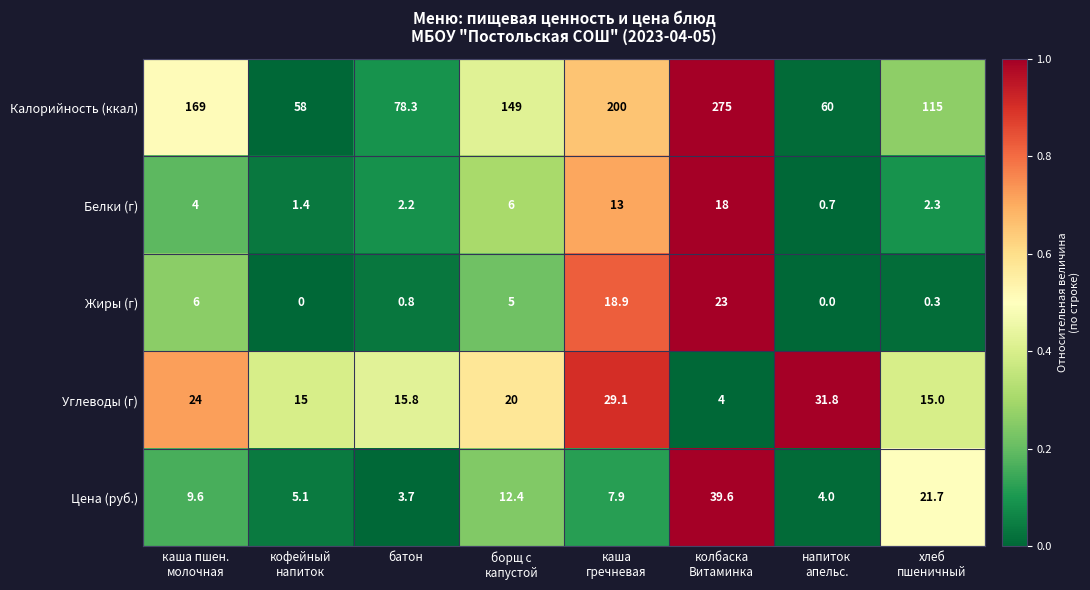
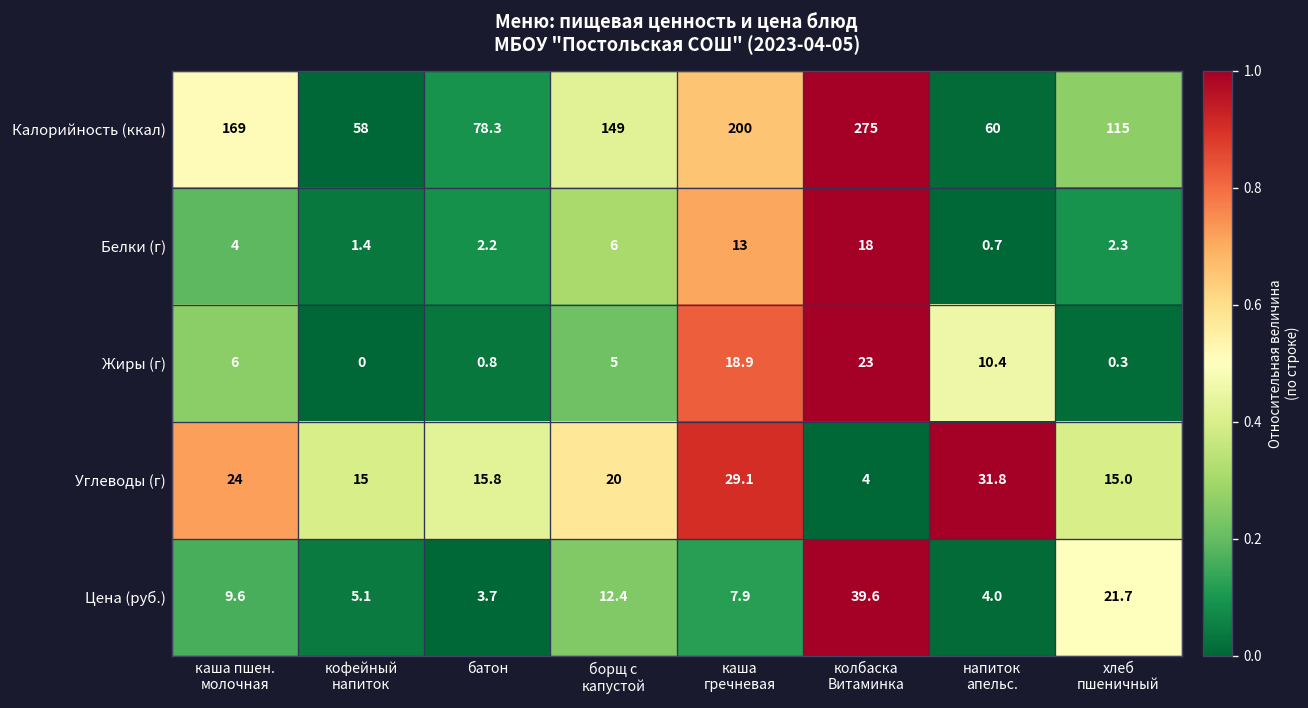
  {
    "Калорийность (ккал)": {
      "каша пшен. молочная": 169,
      "кофейный напиток": 58,
      "батон": 78.3,
      "борщ с капустой": 149,
      "каша гречневая": 200,
      "колбаска Витаминка": 275,
      "напиток апельс.": 60,
      "хлеб пшеничный": 115
    },
    "Белки (г)": {
      "каша пшен. молочная": 4,
      "кофейный напиток": 1.4,
      "батон": 2.2,
      "борщ с капустой": 6,
      "каша гречневая": 13,
      "колбаска Витаминка": 18,
      "напиток апельс.": 0.7,
      "хлеб пшеничный": 2.3
    },
    "Жиры (г)": {
      "каша пшен. молочная": 6,
      "кофейный напиток": 0,
      "батон": 0.8,
      "борщ с капустой": 5,
      "каша гречневая": 18.9,
      "колбаска Витаминка": 23,
-     "напиток апельс.": 0.0,
+     "напиток апельс.": 10.4,
      "хлеб пшеничный": 0.3
    },
    "Углеводы (г)": {
      "каша пшен. молочная": 24,
      "кофейный напиток": 15,
      "батон": 15.8,
      "борщ с капустой": 20,
      "каша гречневая": 29.1,
      "колбаска Витаминка": 4,
      "напиток апельс.": 31.8,
      "хлеб пшеничный": 15.0
    },
    "Цена (руб.)": {
      "каша пшен. молочная": 9.6,
      "кофейный напиток": 5.1,
      "батон": 3.7,
      "борщ с капустой": 12.4,
      "каша гречневая": 7.9,
      "колбаска Витаминка": 39.6,
      "напиток апельс.": 4.0,
      "хлеб пшеничный": 21.7
    }
  }
